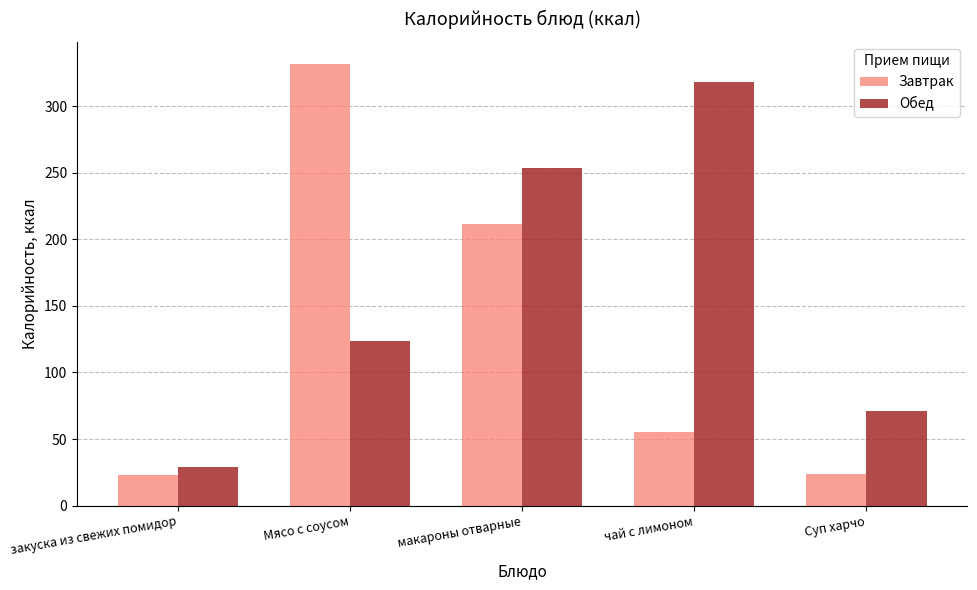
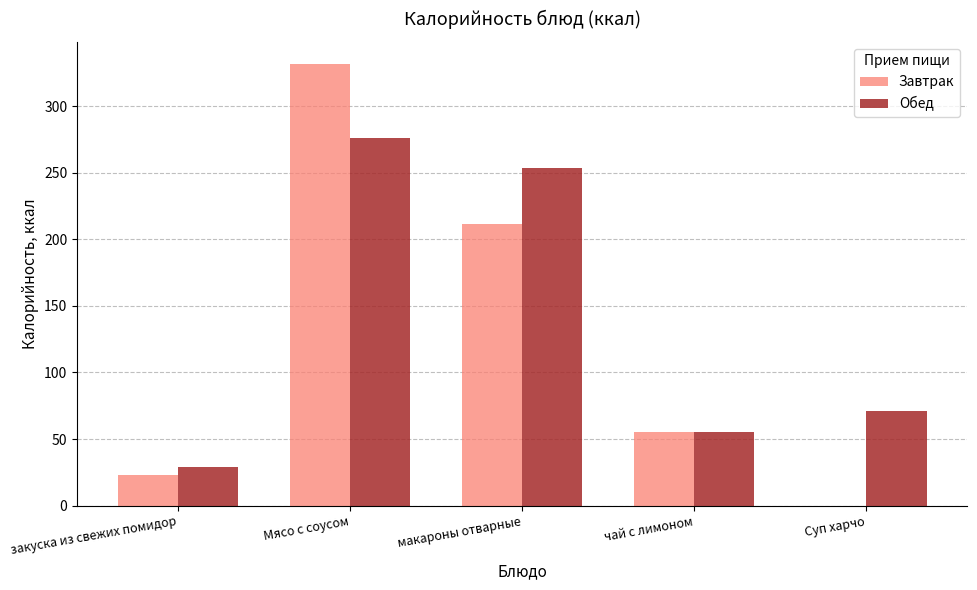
  {
    "Завтрак": {
      "закуска из свежих помидор": 23,
      "Мясо с соусом": 332,
      "макароны отварные": 211,
      "чай с лимоном": 55,
-     "Суп харчо": 24
+     "Суп харчо": 0
    },
    "Обед": {
      "закуска из свежих помидор": 29,
-     "Мясо с соусом": 124,
+     "Мясо с соусом": 276,
      "макароны отварные": 253,
-     "чай с лимоном": 318,
+     "чай с лимоном": 55,
      "Суп харчо": 71
    }
  }
